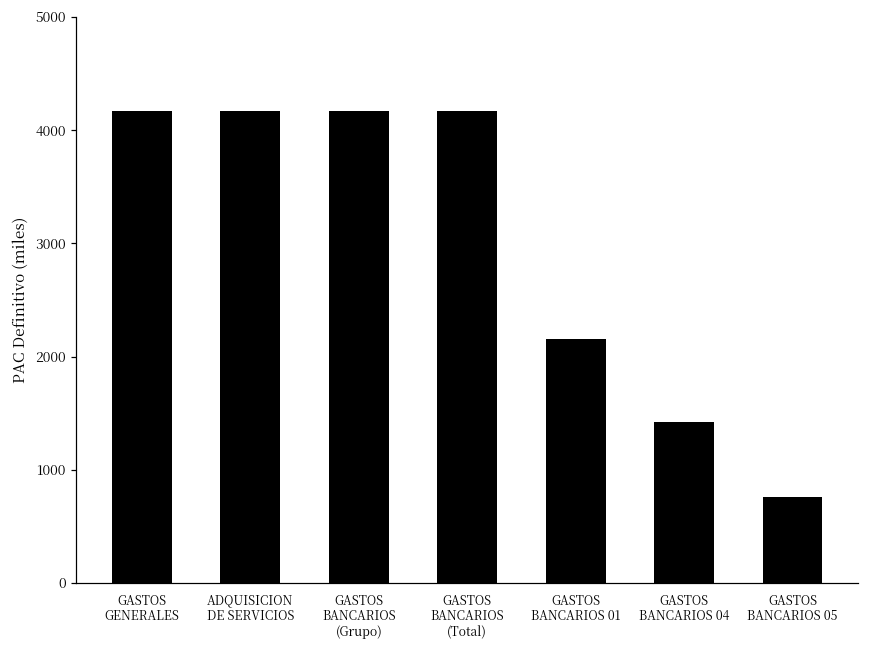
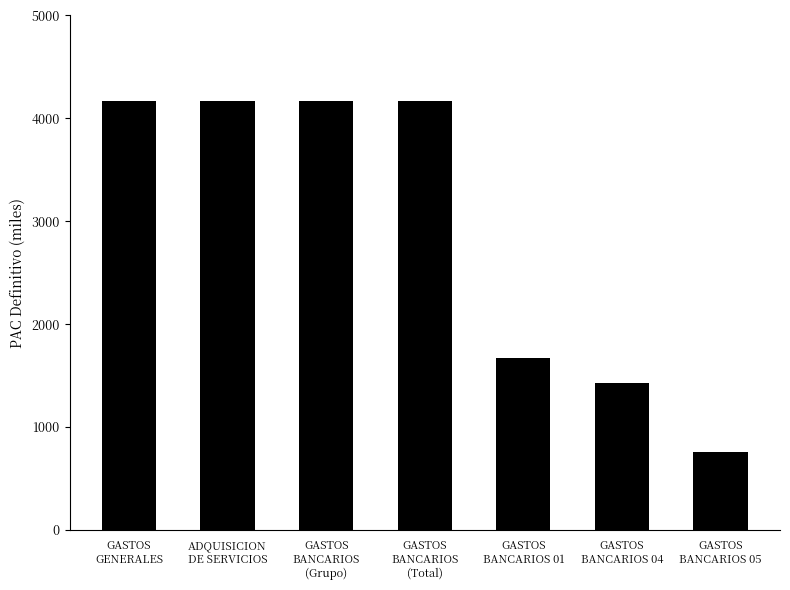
  {
    "GASTOS GENERALES": 4170,
    "ADQUISICION DE SERVICIOS": 4170,
    "GASTOS BANCARIOS (Grupo)": 4170,
    "GASTOS BANCARIOS (Total)": 4170,
-   "GASTOS BANCARIOS 01": 2150,
+   "GASTOS BANCARIOS 01": 1670,
    "GASTOS BANCARIOS 04": 1430,
    "GASTOS BANCARIOS 05": 760
  }
